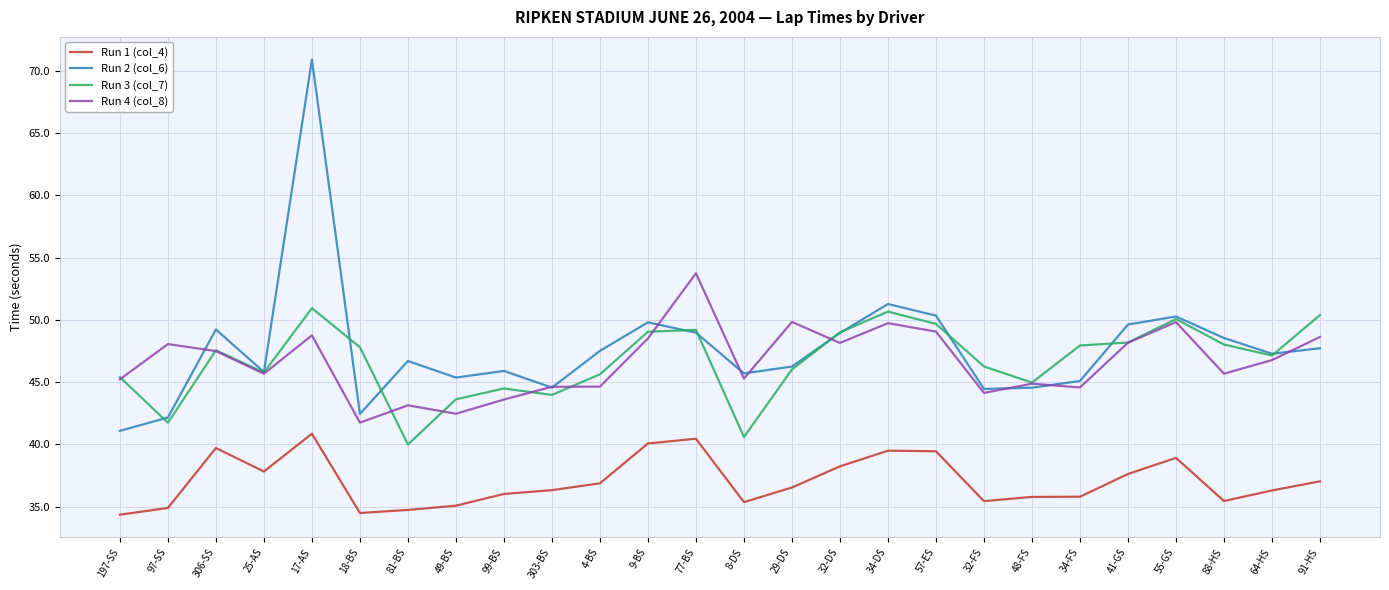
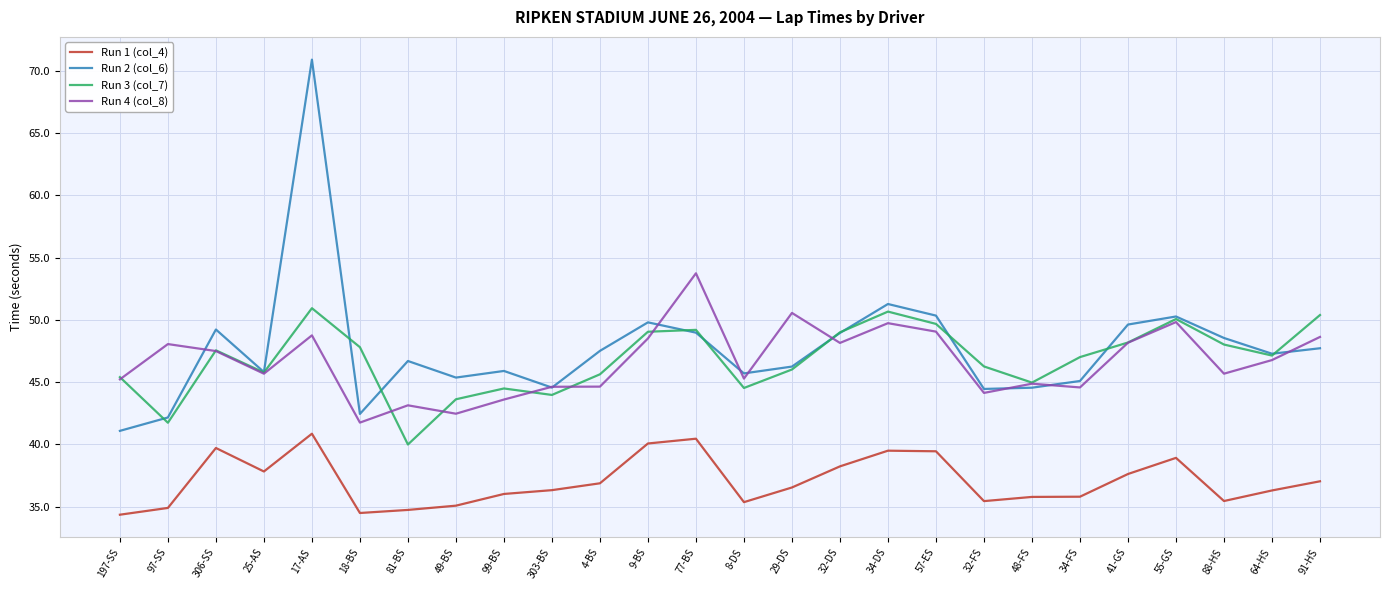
  {
    "Run 1 (col_4)": {
      "197-SS": 34.3,
      "97-SS": 34.9,
      "306-SS": 39.7,
      "25-AS": 37.8,
      "17-AS": 40.9,
      "18-BS": 34.5,
      "81-BS": 34.7,
      "49-BS": 35.1,
      "99-BS": 36.0,
      "303-BS": 36.3,
      "4-BS": 36.9,
      "9-BS": 40.1,
      "77-BS": 40.5,
      "8-DS": 35.4,
      "29-DS": 36.5,
      "32-DS": 38.2,
      "34-DS": 39.5,
      "57-ES": 39.4,
      "32-FS": 35.4,
      "48-FS": 35.8,
      "34-FS": 35.8,
      "41-GS": 37.6,
      "55-GS": 38.9,
      "88-HS": 35.4,
      "64-HS": 36.3,
      "91-HS": 37.0
    },
    "Run 2 (col_6)": {
      "197-SS": 41.1,
      "97-SS": 42.2,
      "306-SS": 49.2,
      "17-AS": 70.9,
      "18-BS": 42.4,
      "81-BS": 46.7,
      "49-BS": 45.4,
      "99-BS": 45.9,
      "4-BS": 47.5,
      "9-BS": 49.8,
      "77-BS": 49.0,
      "8-DS": 45.7,
      "29-DS": 46.3,
      "34-DS": 51.3,
      "57-ES": 50.3,
      "32-FS": 44.5,
      "48-FS": 44.6,
      "34-FS": 45.1,
      "41-GS": 49.6,
      "88-HS": 48.6,
      "91-HS": 47.7
    },
    "Run 3 (col_7)": {
      "97-SS": 41.7,
      "17-AS": 50.9,
      "18-BS": 47.8,
      "81-BS": 40.0,
      "49-BS": 43.6,
      "99-BS": 44.5,
      "303-BS": 44.0,
      "4-BS": 45.6,
      "9-BS": 49.1,
      "77-BS": 49.2,
-     "8-DS": 40.6,
+     "8-DS": 44.5,
      "29-DS": 46.0,
      "34-DS": 50.7,
      "57-ES": 49.7,
      "32-FS": 46.3,
-     "34-FS": 47.9,
+     "34-FS": 47.0,
      "88-HS": 48.0,
      "91-HS": 50.4
    },
    "Run 4 (col_8)": {
      "97-SS": 48.1,
      "17-AS": 48.8,
      "18-BS": 41.8,
      "81-BS": 43.1,
      "49-BS": 42.5,
      "99-BS": 43.6,
      "4-BS": 44.6,
      "9-BS": 48.5,
      "77-BS": 53.7,
      "8-DS": 45.3,
-     "29-DS": 49.8,
+     "29-DS": 50.6,
      "32-DS": 48.2,
      "34-DS": 49.7,
      "57-ES": 49.1,
      "32-FS": 44.1,
      "34-FS": 44.6,
      "55-GS": 49.8,
      "88-HS": 45.7,
      "64-HS": 46.8,
      "91-HS": 48.6
    }
  }
